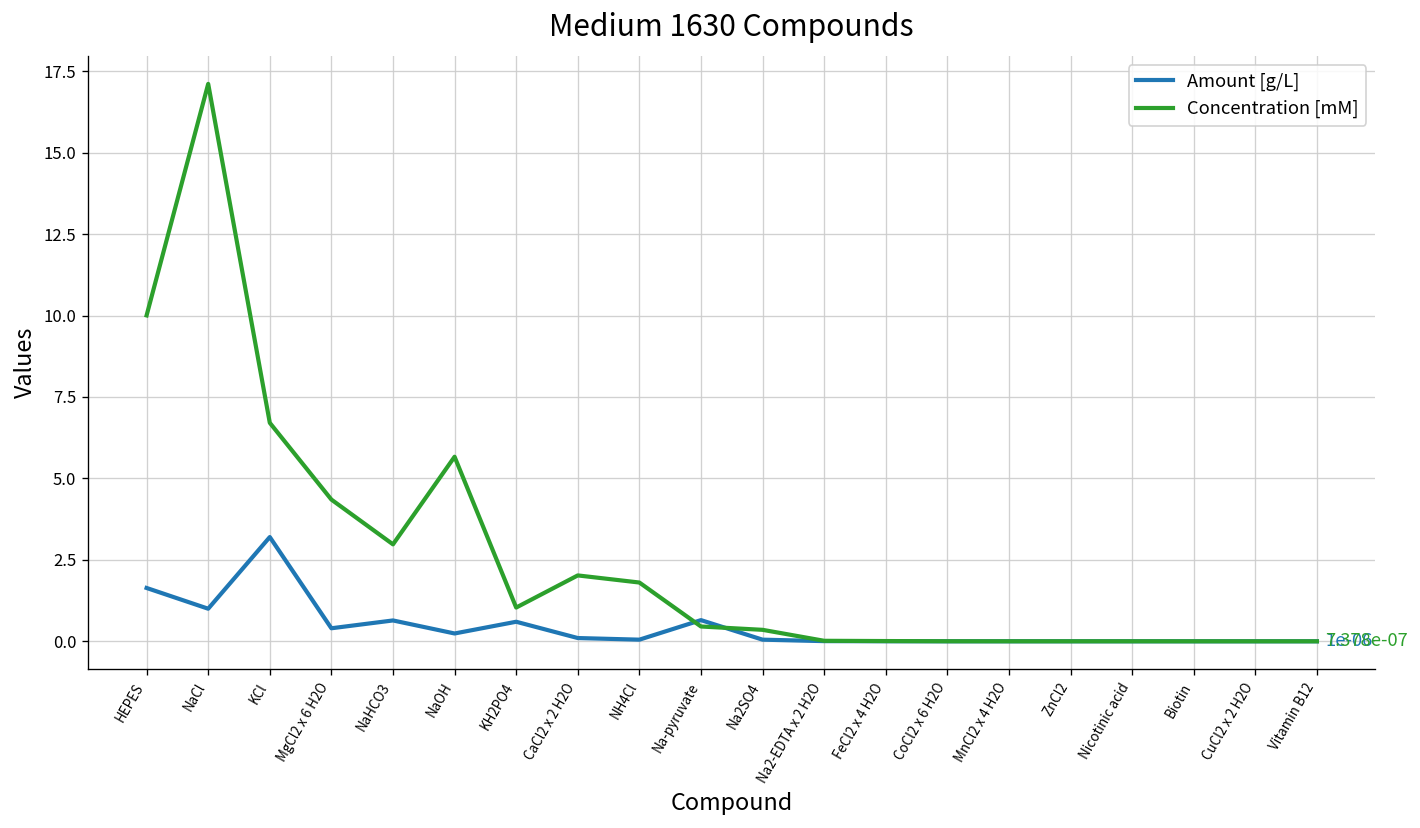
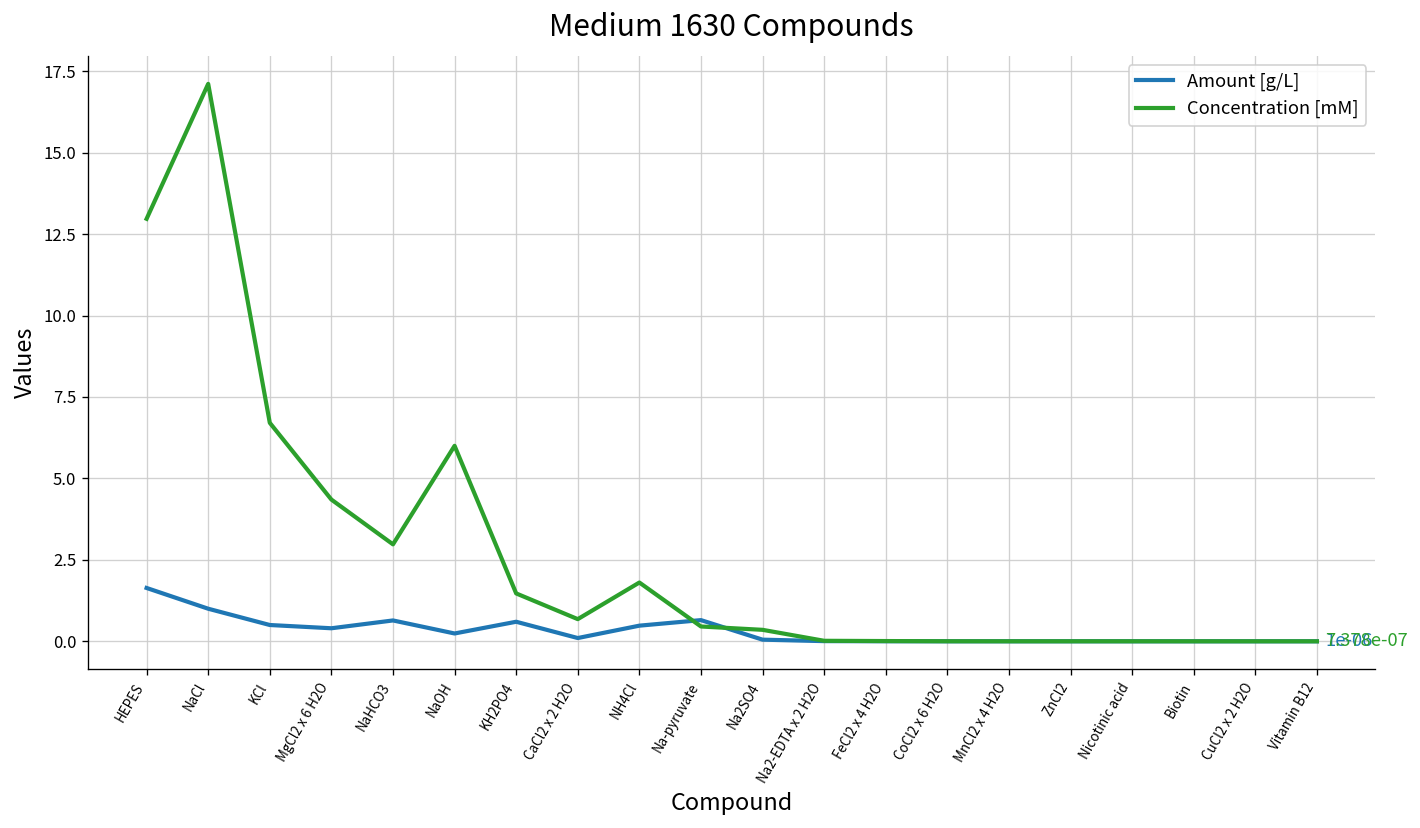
  {
    "Amount [g/L]": {
      "HEPES": 1.6,
      "NaCl": 1.0,
-     "KCl": 3.2,
+     "KCl": 0.5,
      "MgCl2 x 6 H2O": 0.4,
      "NaHCO3": 0.6,
      "NaOH": 0.2,
      "KH2PO4": 0.6,
      "CaCl2 x 2 H2O": 0.1,
-     "NH4Cl": 0.1,
+     "NH4Cl": 0.5,
      "Na-pyruvate": 0.7,
      "Na2SO4": 0.1
    },
    "Concentration [mM]": {
-     "HEPES": 10.0,
+     "HEPES": 13.0,
      "NaCl": 17.1,
      "KCl": 6.7,
      "MgCl2 x 6 H2O": 4.4,
      "NaHCO3": 3.0,
-     "NaOH": 5.7,
-     "KH2PO4": 1.0,
-     "CaCl2 x 2 H2O": 2.0,
+     "NaOH": 6.0,
+     "KH2PO4": 1.5,
+     "CaCl2 x 2 H2O": 0.7,
      "NH4Cl": 1.8,
      "Na-pyruvate": 0.5,
      "Na2SO4": 0.4
    }
  }
